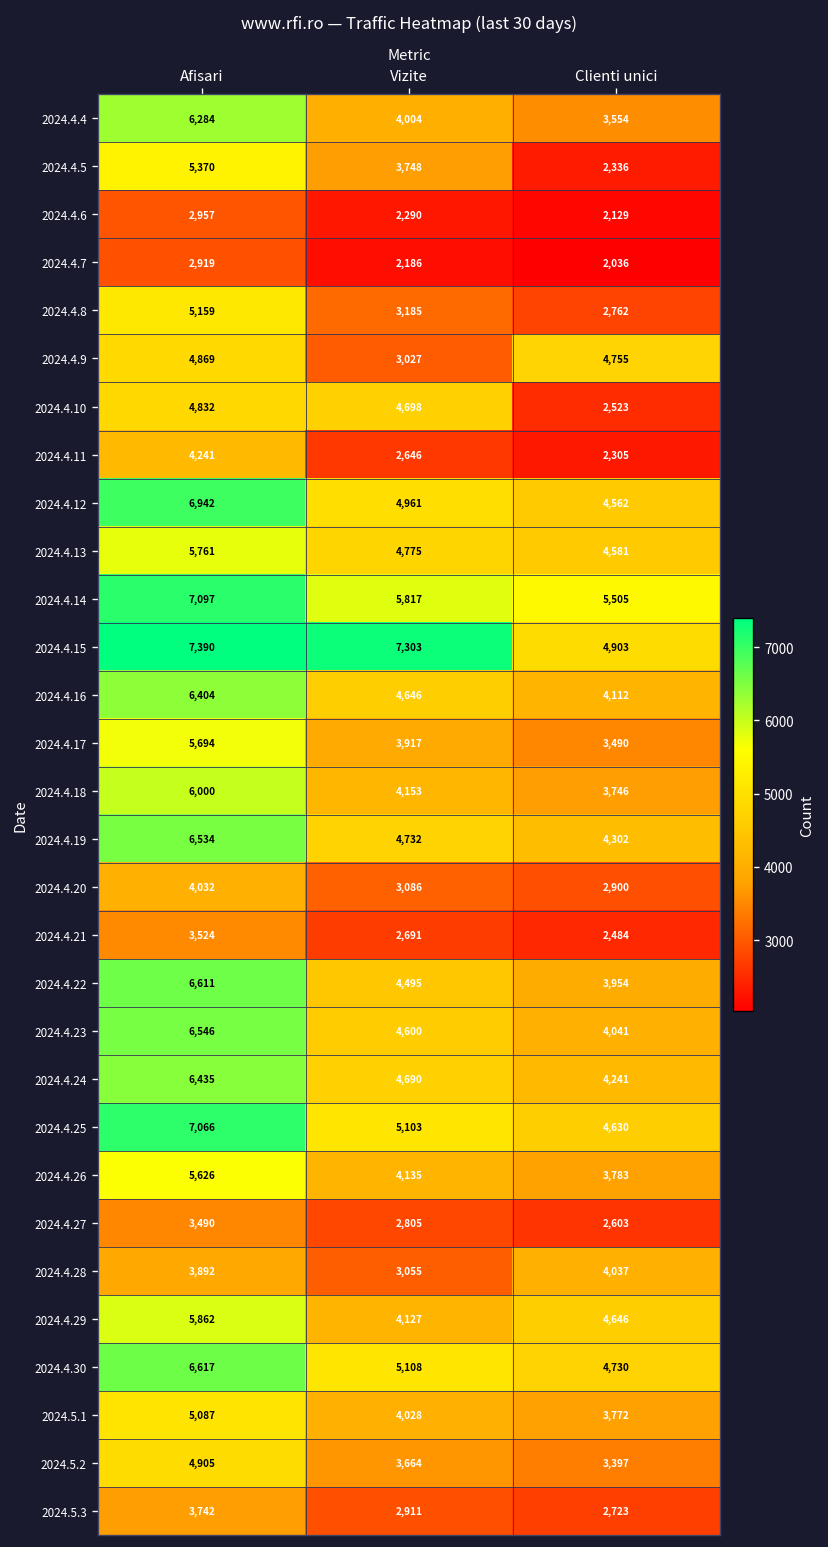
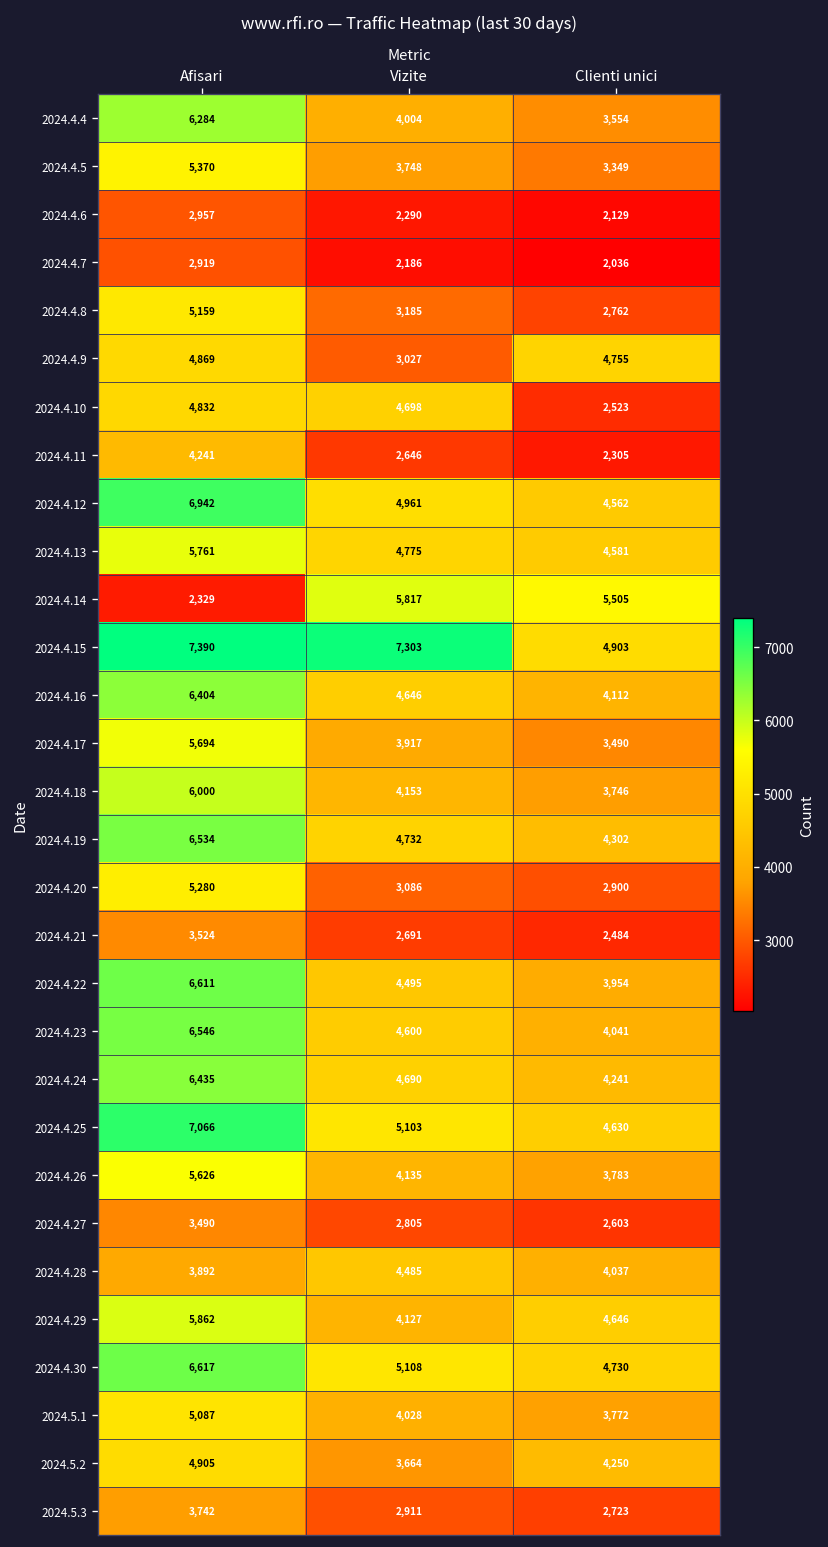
  {
    "2024.4.4": {
      "Afisari": "6,284",
      "Vizite": "4,004",
      "Clienti unici": "3,554"
    },
    "2024.4.5": {
      "Afisari": "5,370",
      "Vizite": "3,748",
-     "Clienti unici": "2,336"
+     "Clienti unici": "3,349"
    },
    "2024.4.6": {
      "Afisari": "2,957",
      "Vizite": "2,290",
      "Clienti unici": "2,129"
    },
    "2024.4.7": {
      "Afisari": "2,919",
      "Vizite": "2,186",
      "Clienti unici": "2,036"
    },
    "2024.4.8": {
      "Afisari": "5,159",
      "Vizite": "3,185",
      "Clienti unici": "2,762"
    },
    "2024.4.9": {
      "Afisari": "4,869",
      "Vizite": "3,027",
      "Clienti unici": "4,755"
    },
    "2024.4.10": {
      "Afisari": "4,832",
      "Vizite": "4,698",
      "Clienti unici": "2,523"
    },
    "2024.4.11": {
      "Afisari": "4,241",
      "Vizite": "2,646",
      "Clienti unici": "2,305"
    },
    "2024.4.12": {
      "Afisari": "6,942",
      "Vizite": "4,961",
      "Clienti unici": "4,562"
    },
    "2024.4.13": {
      "Afisari": "5,761",
      "Vizite": "4,775",
      "Clienti unici": "4,581"
    },
    "2024.4.14": {
-     "Afisari": "7,097",
+     "Afisari": "2,329",
      "Vizite": "5,817",
      "Clienti unici": "5,505"
    },
    "2024.4.15": {
      "Afisari": "7,390",
      "Vizite": "7,303",
      "Clienti unici": "4,903"
    },
    "2024.4.16": {
      "Afisari": "6,404",
      "Vizite": "4,646",
      "Clienti unici": "4,112"
    },
    "2024.4.17": {
      "Afisari": "5,694",
      "Vizite": "3,917",
      "Clienti unici": "3,490"
    },
    "2024.4.18": {
      "Afisari": "6,000",
      "Vizite": "4,153",
      "Clienti unici": "3,746"
    },
    "2024.4.19": {
      "Afisari": "6,534",
      "Vizite": "4,732",
      "Clienti unici": "4,302"
    },
    "2024.4.20": {
-     "Afisari": "4,032",
+     "Afisari": "5,280",
      "Vizite": "3,086",
      "Clienti unici": "2,900"
    },
    "2024.4.21": {
      "Afisari": "3,524",
      "Vizite": "2,691",
      "Clienti unici": "2,484"
    },
    "2024.4.22": {
      "Afisari": "6,611",
      "Vizite": "4,495",
      "Clienti unici": "3,954"
    },
    "2024.4.23": {
      "Afisari": "6,546",
      "Vizite": "4,600",
      "Clienti unici": "4,041"
    },
    "2024.4.24": {
      "Afisari": "6,435",
      "Vizite": "4,690",
      "Clienti unici": "4,241"
    },
    "2024.4.25": {
      "Afisari": "7,066",
      "Vizite": "5,103",
      "Clienti unici": "4,630"
    },
    "2024.4.26": {
      "Afisari": "5,626",
      "Vizite": "4,135",
      "Clienti unici": "3,783"
    },
    "2024.4.27": {
      "Afisari": "3,490",
      "Vizite": "2,805",
      "Clienti unici": "2,603"
    },
    "2024.4.28": {
      "Afisari": "3,892",
-     "Vizite": "3,055",
+     "Vizite": "4,485",
      "Clienti unici": "4,037"
    },
    "2024.4.29": {
      "Afisari": "5,862",
      "Vizite": "4,127",
      "Clienti unici": "4,646"
    },
    "2024.4.30": {
      "Afisari": "6,617",
      "Vizite": "5,108",
      "Clienti unici": "4,730"
    },
    "2024.5.1": {
      "Afisari": "5,087",
      "Vizite": "4,028",
      "Clienti unici": "3,772"
    },
    "2024.5.2": {
      "Afisari": "4,905",
      "Vizite": "3,664",
-     "Clienti unici": "3,397"
+     "Clienti unici": "4,250"
    },
    "2024.5.3": {
      "Afisari": "3,742",
      "Vizite": "2,911",
      "Clienti unici": "2,723"
    }
  }
